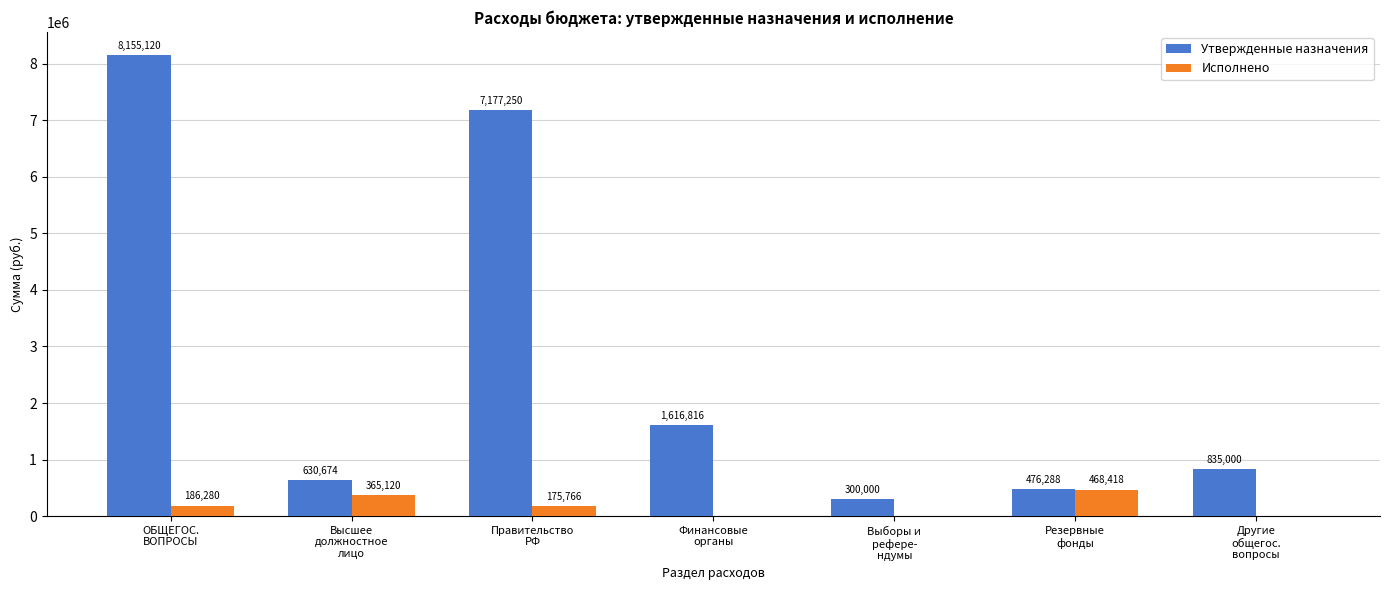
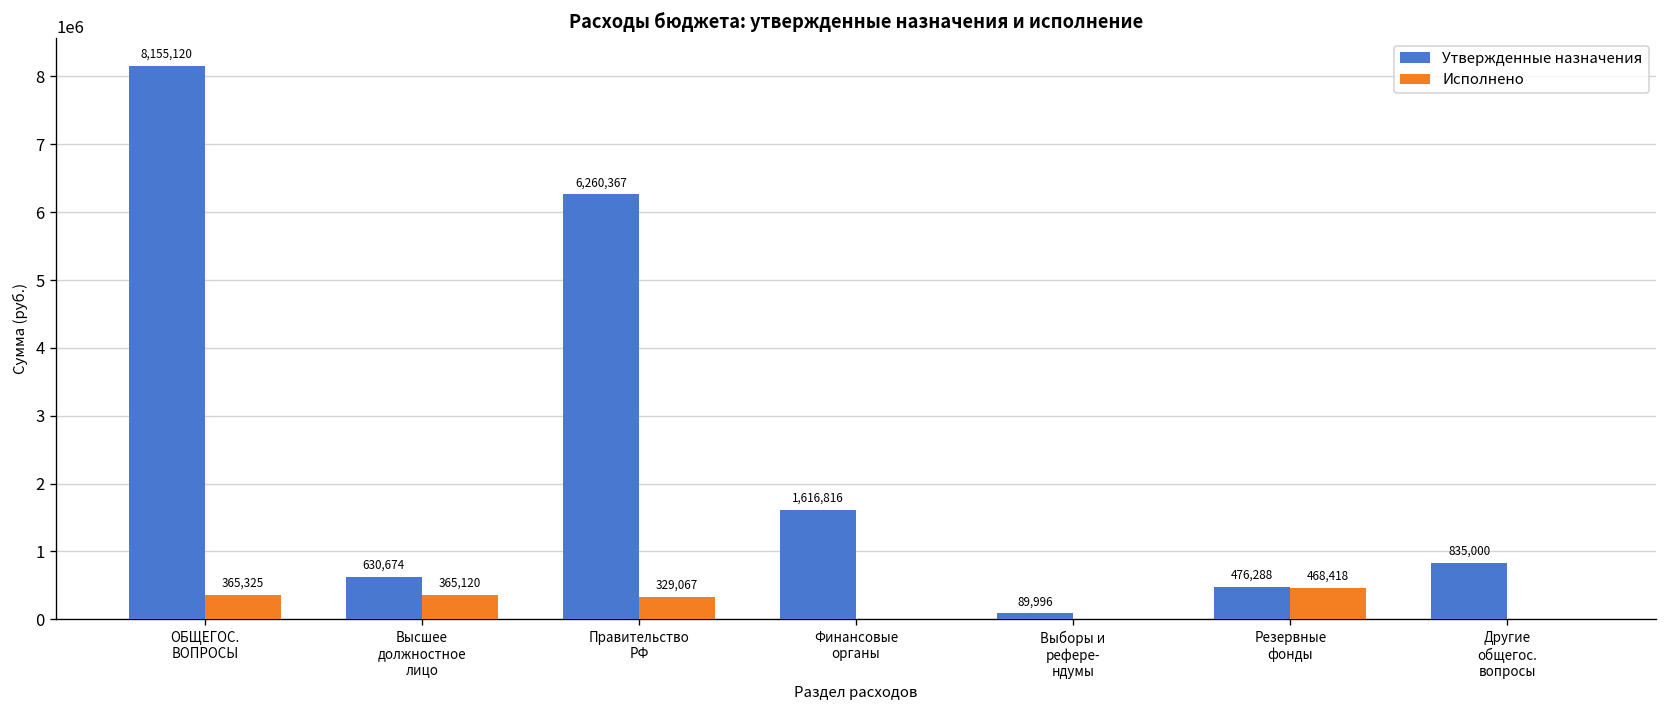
  {
    "Утвержденные назначения": {
      "ОБЩЕГОС. ВОПРОСЫ": "8,155,120",
      "Высшее должностное лицо": "630,674",
-     "Правительство РФ": "7,177,250",
+     "Правительство РФ": "6,260,367",
      "Финансовые органы": "1,616,816",
-     "Выборы и рефере- ндумы": "300,000",
+     "Выборы и рефере- ндумы": "89,996",
      "Резервные фонды": "476,288",
      "Другие общегос. вопросы": "835,000"
    },
    "Исполнено": {
-     "ОБЩЕГОС. ВОПРОСЫ": "186,280",
+     "ОБЩЕГОС. ВОПРОСЫ": "365,325",
      "Высшее должностное лицо": "365,120",
-     "Правительство РФ": "175,766",
+     "Правительство РФ": "329,067",
      "Резервные фонды": "468,418"
    }
  }
